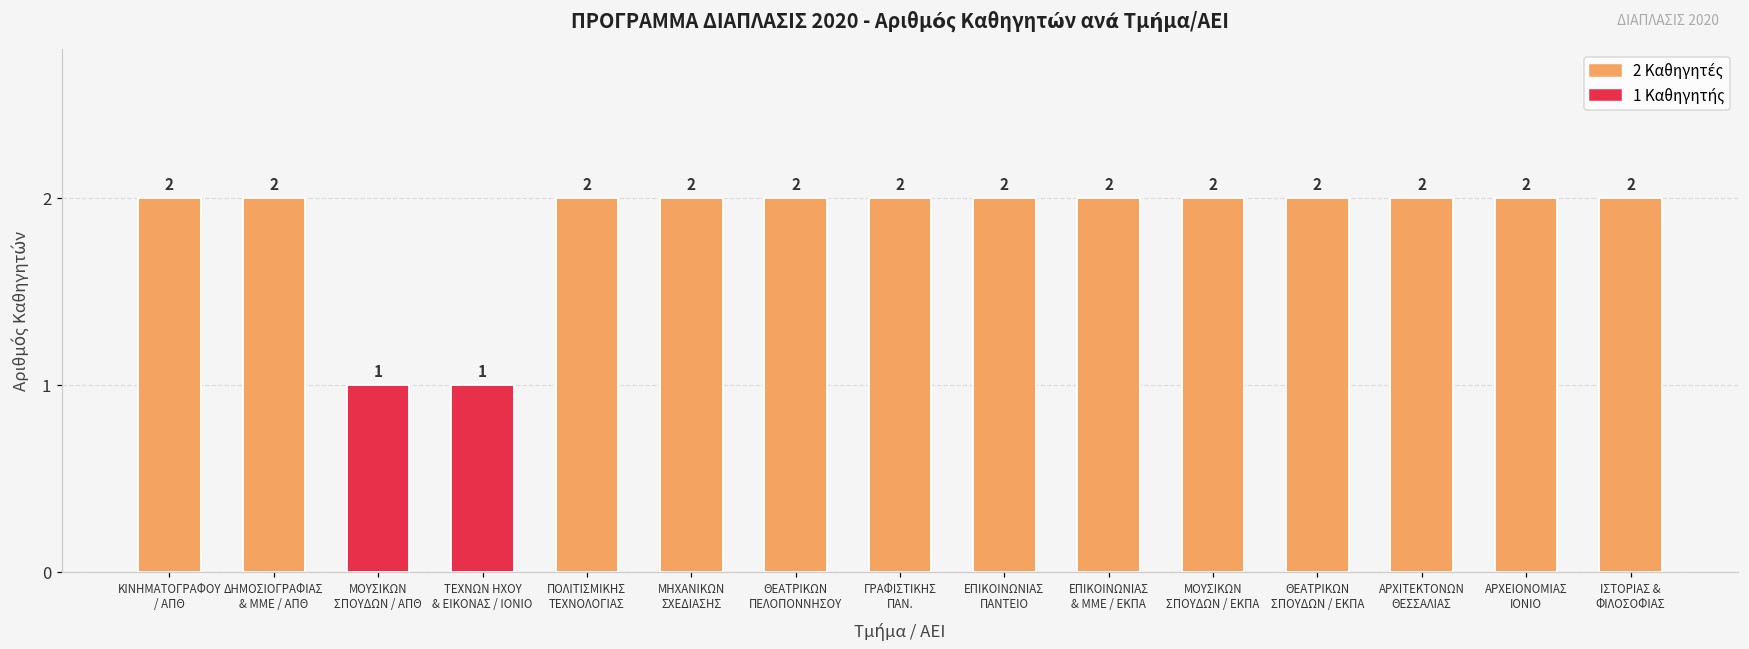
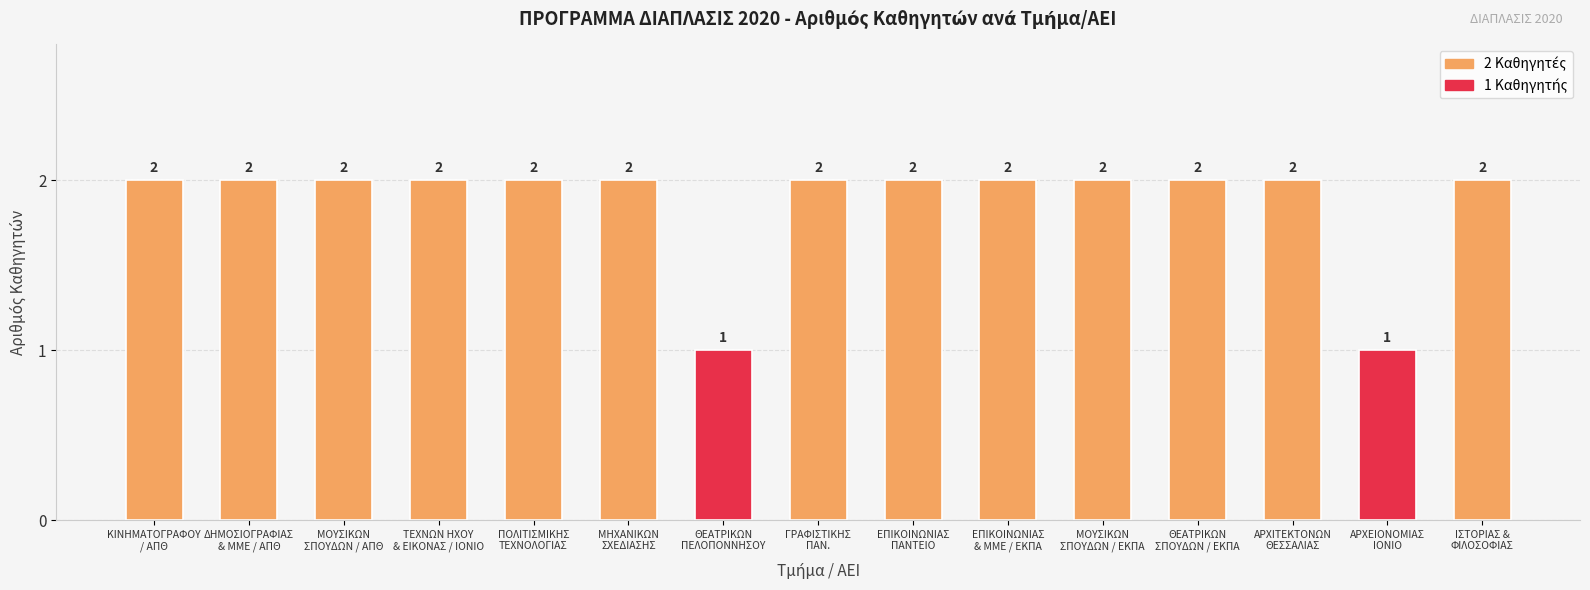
  {
    "ΚΙΝΗΜΑΤΟΓΡΑΦΟΥ / ΑΠΘ": 2,
    "ΔΗΜΟΣΙΟΓΡΑΦΙΑΣ & ΜΜΕ / ΑΠΘ": 2,
-   "ΜΟΥΣΙΚΩΝ ΣΠΟΥΔΩΝ / ΑΠΘ": 1,
-   "ΤΕΧΝΩΝ ΗΧΟΥ & ΕΙΚΟΝΑΣ / ΙΟΝΙΟ": 1,
+   "ΜΟΥΣΙΚΩΝ ΣΠΟΥΔΩΝ / ΑΠΘ": 2,
+   "ΤΕΧΝΩΝ ΗΧΟΥ & ΕΙΚΟΝΑΣ / ΙΟΝΙΟ": 2,
    "ΠΟΛΙΤΙΣΜΙΚΗΣ ΤΕΧΝΟΛΟΓΙΑΣ": 2,
    "ΜΗΧΑΝΙΚΩΝ ΣΧΕΔΙΑΣΗΣ": 2,
-   "ΘΕΑΤΡΙΚΩΝ ΠΕΛΟΠΟΝΝΗΣΟΥ": 2,
+   "ΘΕΑΤΡΙΚΩΝ ΠΕΛΟΠΟΝΝΗΣΟΥ": 1,
    "ΓΡΑΦΙΣΤΙΚΗΣ ΠΑΝ.": 2,
    "ΕΠΙΚΟΙΝΩΝΙΑΣ ΠΑΝΤΕΙΟ": 2,
    "ΕΠΙΚΟΙΝΩΝΙΑΣ & ΜΜΕ / ΕΚΠΑ": 2,
    "ΜΟΥΣΙΚΩΝ ΣΠΟΥΔΩΝ / ΕΚΠΑ": 2,
    "ΘΕΑΤΡΙΚΩΝ ΣΠΟΥΔΩΝ / ΕΚΠΑ": 2,
    "ΑΡΧΙΤΕΚΤΟΝΩΝ ΘΕΣΣΑΛΙΑΣ": 2,
-   "ΑΡΧΕΙΟΝΟΜΙΑΣ ΙΟΝΙΟ": 2,
+   "ΑΡΧΕΙΟΝΟΜΙΑΣ ΙΟΝΙΟ": 1,
    "ΙΣΤΟΡΙΑΣ & ΦΙΛΟΣΟΦΙΑΣ": 2
  }
